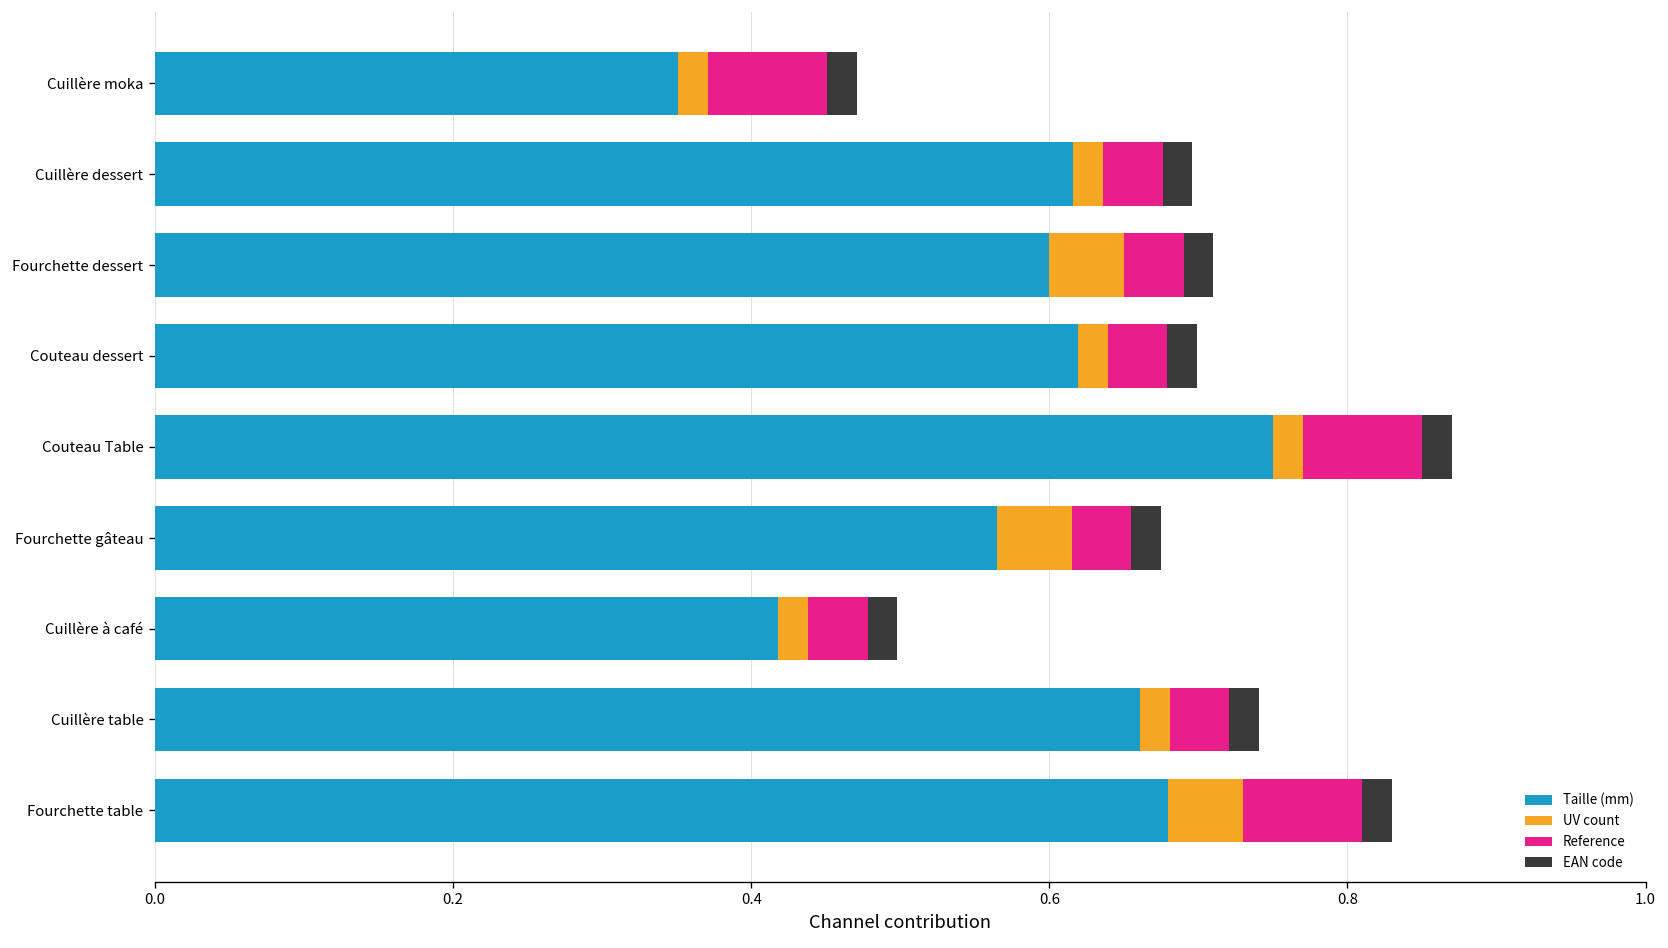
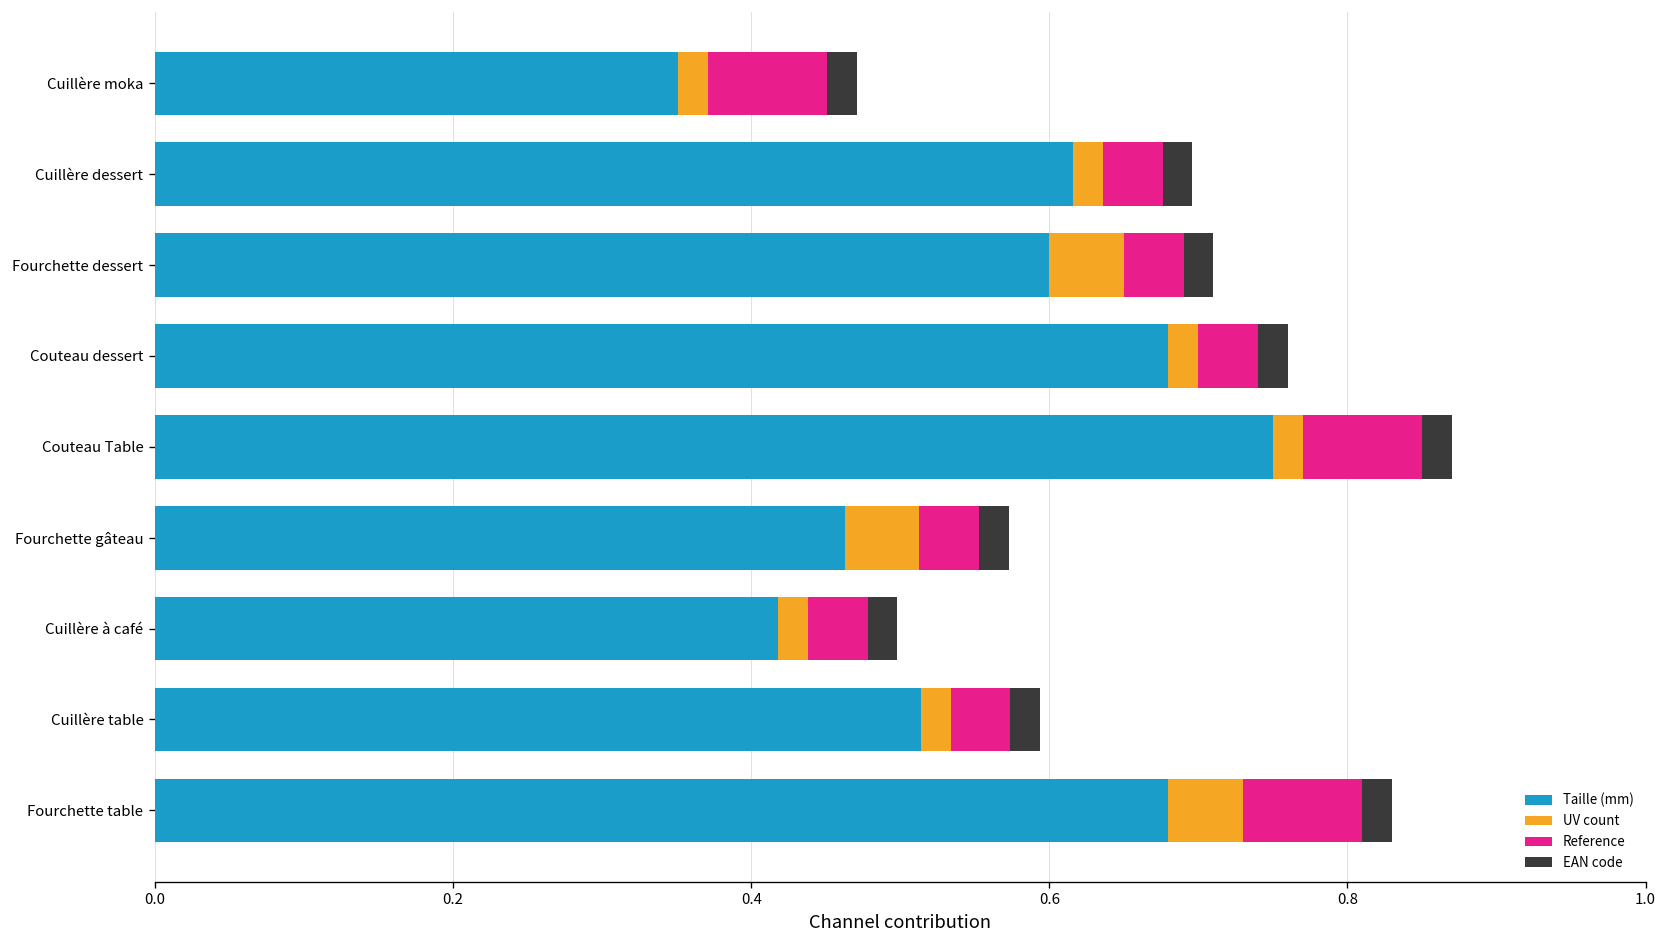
  {
    "Taille (mm)": {
      "Cuillère moka": 0.351,
      "Cuillère dessert": 0.616,
      "Fourchette dessert": 0.600,
-     "Couteau dessert": 0.619,
+     "Couteau dessert": 0.680,
      "Couteau Table": 0.750,
-     "Fourchette gâteau": 0.565,
+     "Fourchette gâteau": 0.463,
      "Cuillère à café": 0.418,
-     "Cuillère table": 0.661,
+     "Cuillère table": 0.514,
      "Fourchette table": 0.680
    },
    "UV count": {
      "Cuillère moka": 0.020,
      "Cuillère dessert": 0.020,
      "Fourchette dessert": 0.050,
      "Couteau dessert": 0.020,
      "Couteau Table": 0.020,
      "Fourchette gâteau": 0.050,
      "Cuillère à café": 0.020,
      "Cuillère table": 0.020,
      "Fourchette table": 0.050
    },
    "Reference": {
      "Cuillère moka": 0.080,
      "Cuillère dessert": 0.040,
      "Fourchette dessert": 0.040,
      "Couteau dessert": 0.040,
      "Couteau Table": 0.080,
      "Fourchette gâteau": 0.040,
      "Cuillère à café": 0.040,
      "Cuillère table": 0.040,
      "Fourchette table": 0.080
    },
    "EAN code": {
      "Cuillère moka": 0.020,
      "Cuillère dessert": 0.020,
      "Fourchette dessert": 0.020,
      "Couteau dessert": 0.020,
      "Couteau Table": 0.020,
      "Fourchette gâteau": 0.020,
      "Cuillère à café": 0.020,
      "Cuillère table": 0.020,
      "Fourchette table": 0.020
    }
  }
